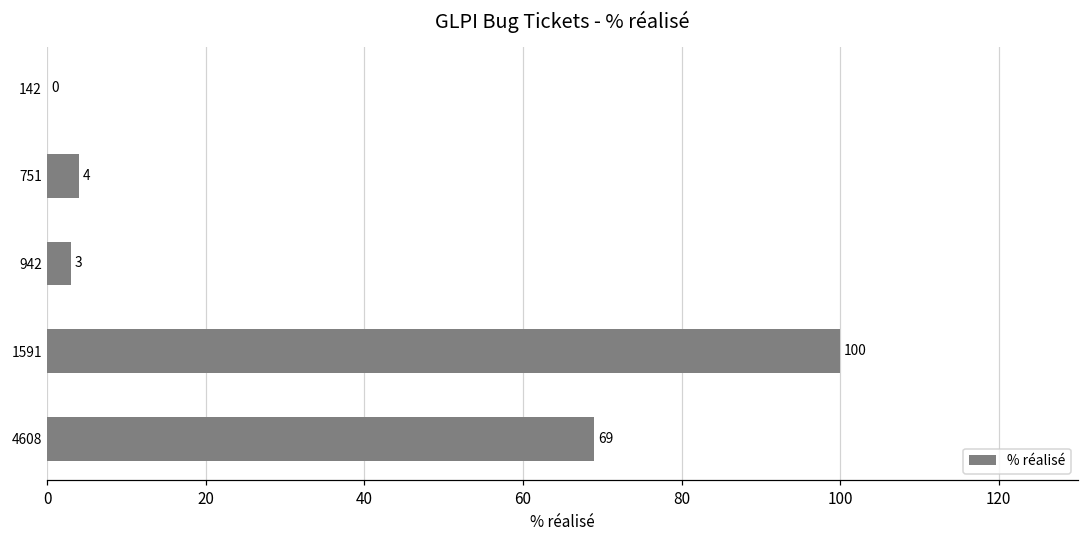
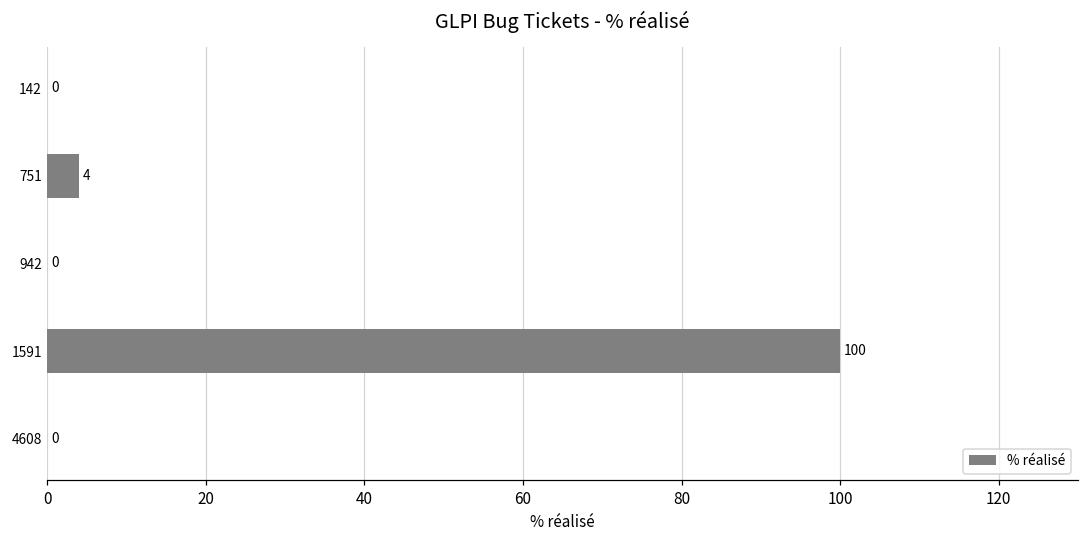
  {
    "142": 0,
    "751": 4,
-   "942": 3,
+   "942": 0,
    "1591": 100,
-   "4608": 69
+   "4608": 0
  }
